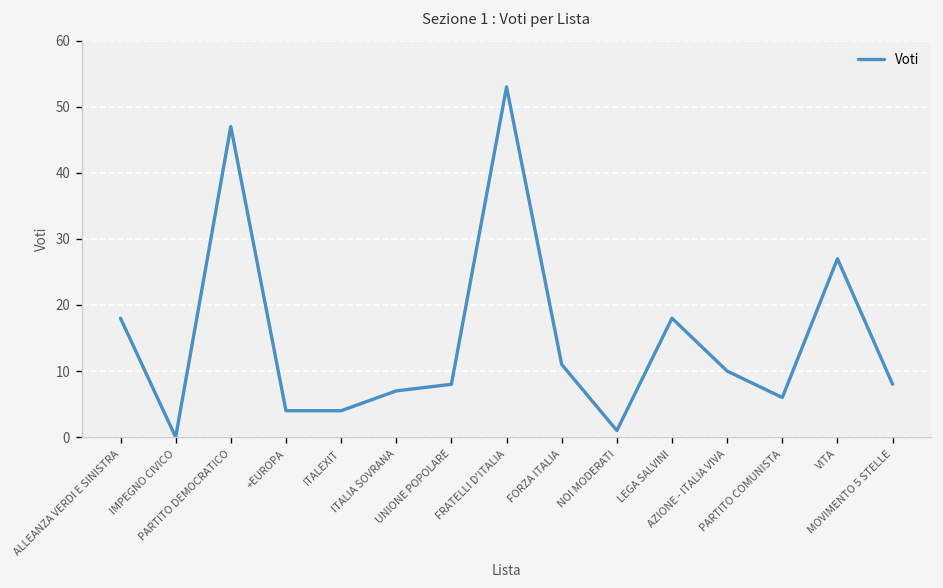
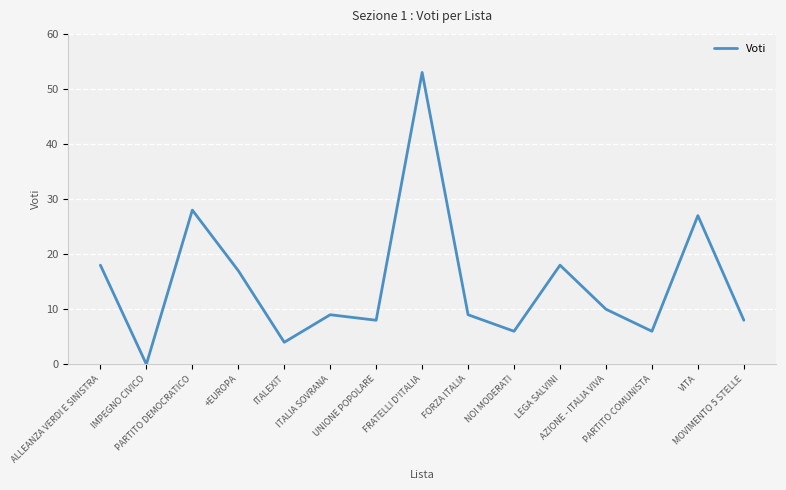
  {
    "ALLEANZA VERDI E SINISTRA": 18,
    "IMPEGNO CIVICO": 0,
-   "PARTITO DEMOCRATICO": 47,
-   "+EUROPA": 4,
+   "PARTITO DEMOCRATICO": 28,
+   "+EUROPA": 17,
    "ITALEXIT": 4,
-   "ITALIA SOVRANA": 7,
+   "ITALIA SOVRANA": 9,
    "UNIONE POPOLARE": 8,
    "FRATELLI D'ITALIA": 53,
-   "FORZA ITALIA": 11,
-   "NOI MODERATI": 1,
+   "FORZA ITALIA": 9,
+   "NOI MODERATI": 6,
    "LEGA SALVINI": 18,
    "AZIONE - ITALIA VIVA": 10,
    "PARTITO COMUNISTA": 6,
    "VITA": 27,
    "MOVIMENTO 5 STELLE": 8
  }
